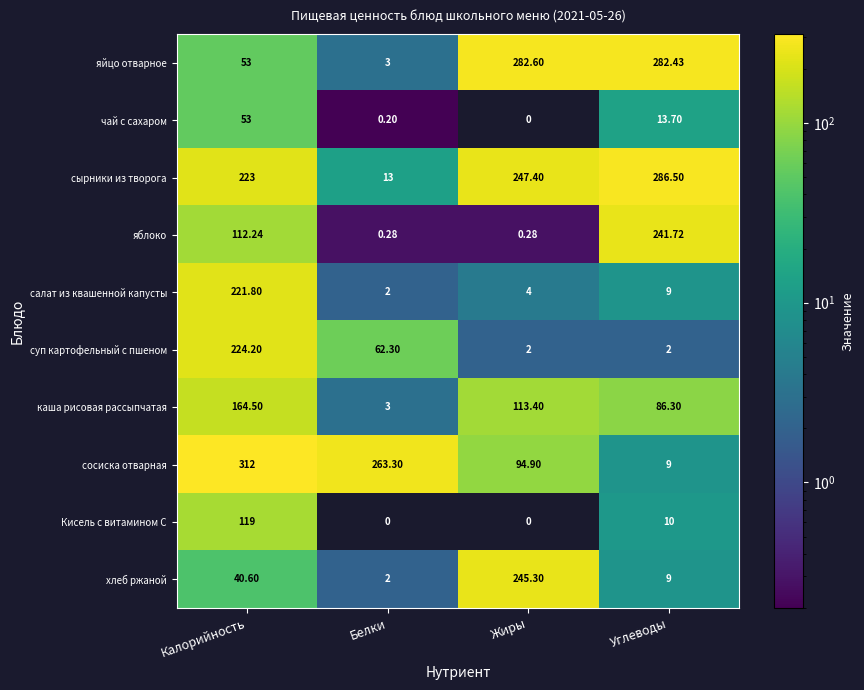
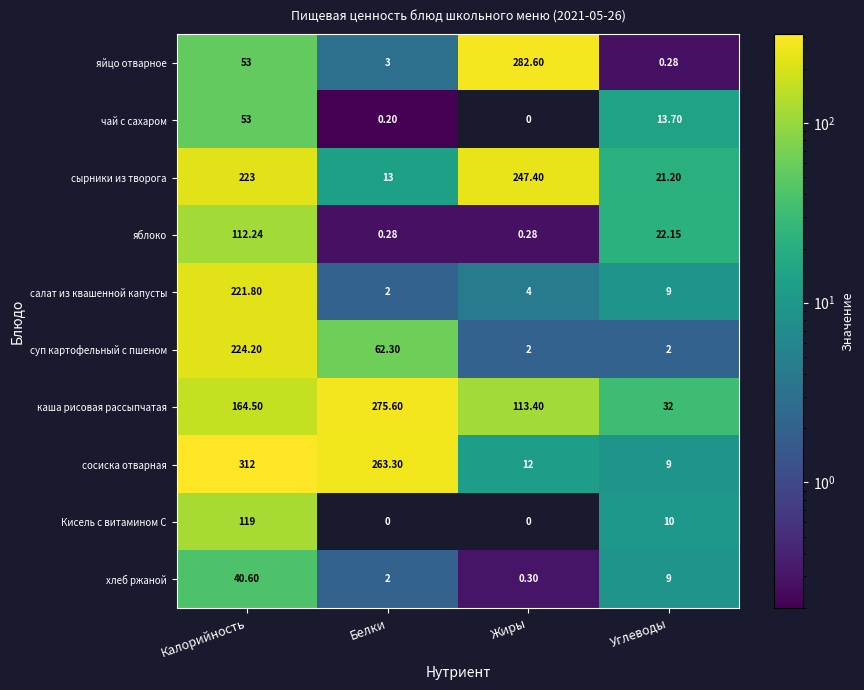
  {
    "яйцо отварное": {
      "Калорийность": 53,
      "Белки": 3,
      "Жиры": 282.60,
-     "Углеводы": 282.43
+     "Углеводы": 0.28
    },
    "чай с сахаром": {
      "Калорийность": 53,
      "Белки": 0.20,
      "Углеводы": 13.70
    },
    "сырники из творога": {
      "Калорийность": 223,
      "Белки": 13,
      "Жиры": 247.40,
-     "Углеводы": 286.50
+     "Углеводы": 21.20
    },
    "яблоко": {
      "Калорийность": 112.24,
      "Белки": 0.28,
      "Жиры": 0.28,
-     "Углеводы": 241.72
+     "Углеводы": 22.15
    },
    "салат из квашенной капусты": {
      "Калорийность": 221.80,
      "Белки": 2,
      "Жиры": 4,
      "Углеводы": 9
    },
    "суп картофельный с пшеном": {
      "Калорийность": 224.20,
      "Белки": 62.30,
      "Жиры": 2,
      "Углеводы": 2
    },
    "каша рисовая рассыпчатая": {
      "Калорийность": 164.50,
-     "Белки": 3,
+     "Белки": 275.60,
      "Жиры": 113.40,
-     "Углеводы": 86.30
+     "Углеводы": 32
    },
    "сосиска отварная": {
      "Калорийность": 312,
      "Белки": 263.30,
-     "Жиры": 94.90,
+     "Жиры": 12,
      "Углеводы": 9
    },
    "Кисель с витамином С": {
      "Калорийность": 119,
      "Углеводы": 10
    },
    "хлеб ржаной": {
      "Калорийность": 40.60,
      "Белки": 2,
-     "Жиры": 245.30,
+     "Жиры": 0.30,
      "Углеводы": 9
    }
  }
